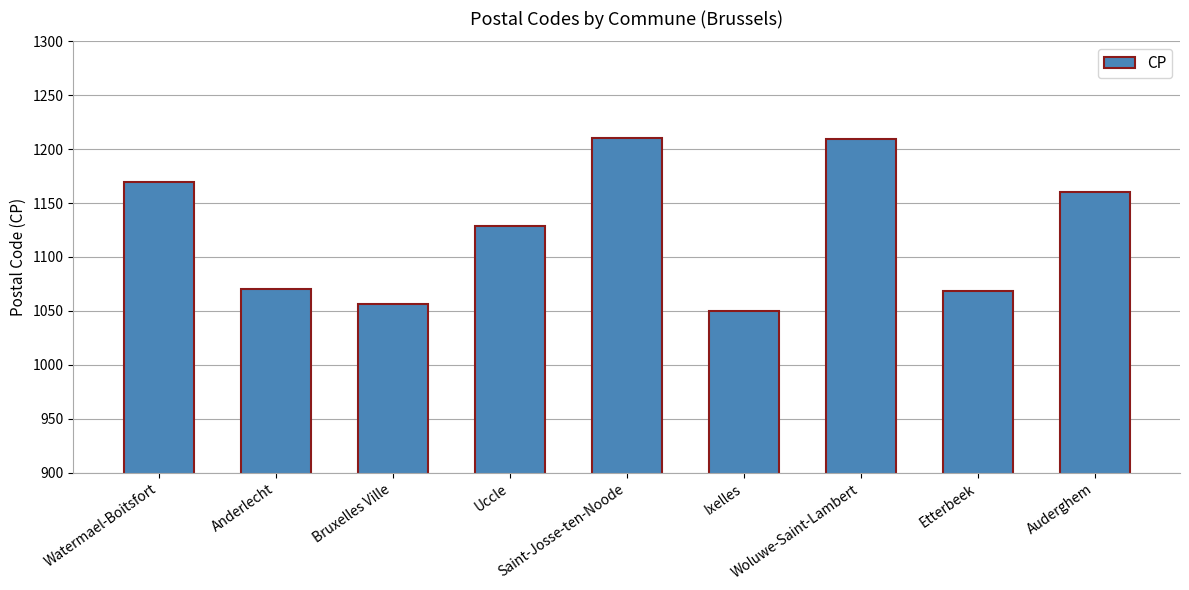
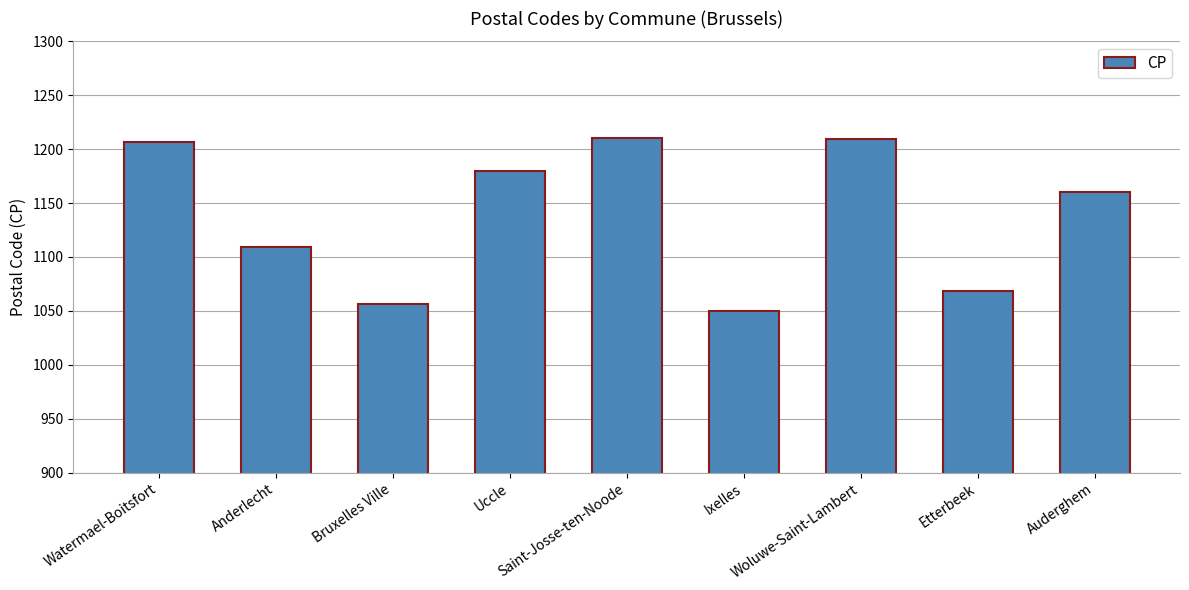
  {
-   "Watermael-Boitsfort": 1170,
-   "Anderlecht": 1070,
+   "Watermael-Boitsfort": 1207,
+   "Anderlecht": 1109,
    "Bruxelles Ville": 1056,
-   "Uccle": 1129,
+   "Uccle": 1180,
    "Saint-Josse-ten-Noode": 1210,
    "Ixelles": 1050,
    "Woluwe-Saint-Lambert": 1209,
    "Etterbeek": 1068,
    "Auderghem": 1160
  }
